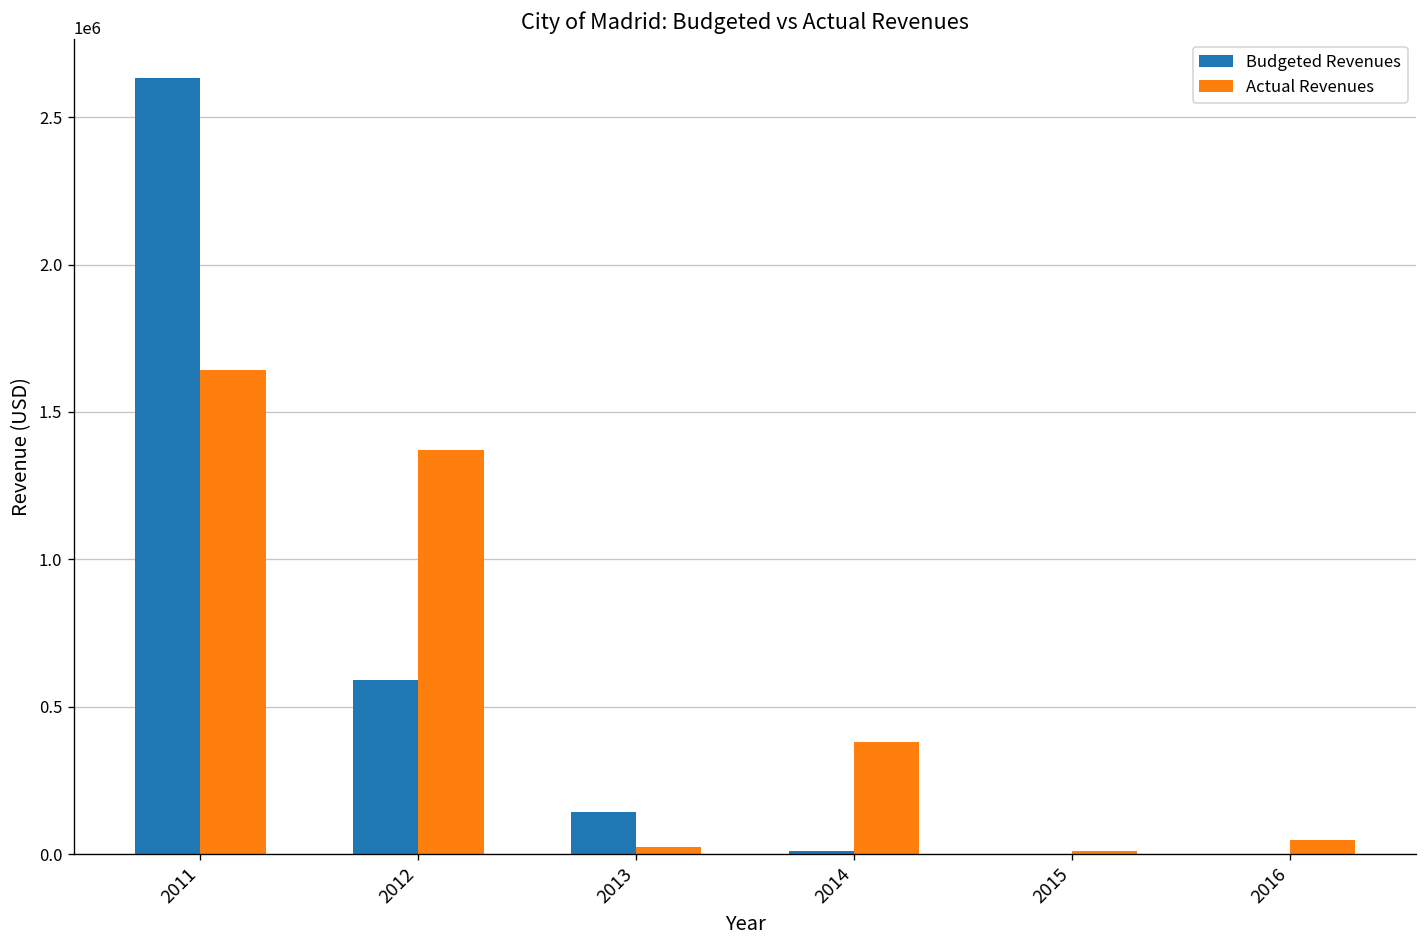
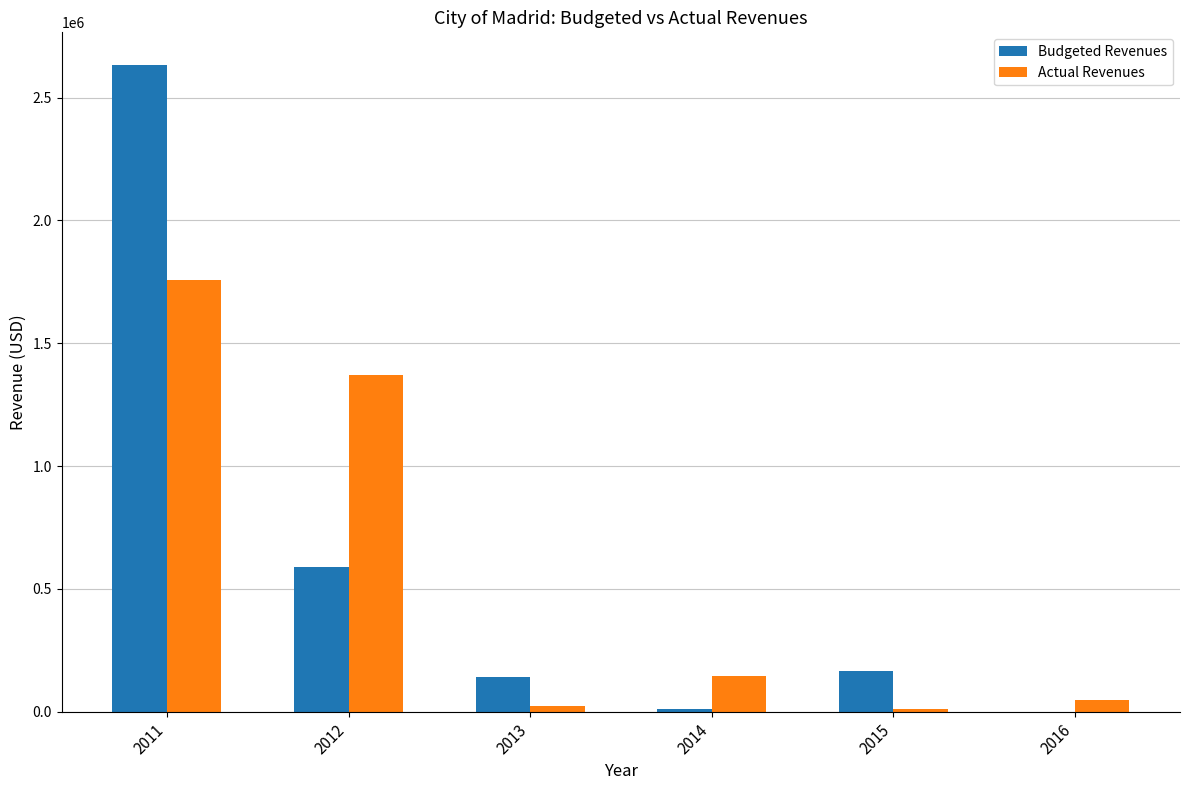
  {
    "Budgeted Revenues": {
      "2011": 2630000,
      "2012": 590000,
      "2013": 140000,
      "2014": 10000,
-     "2015": 0,
+     "2015": 170000,
      "2016": 0
    },
    "Actual Revenues": {
-     "2011": 1640000,
+     "2011": 1760000,
      "2012": 1370000,
      "2013": 20000,
-     "2014": 380000,
+     "2014": 150000,
      "2015": 10000,
      "2016": 50000
    }
  }
